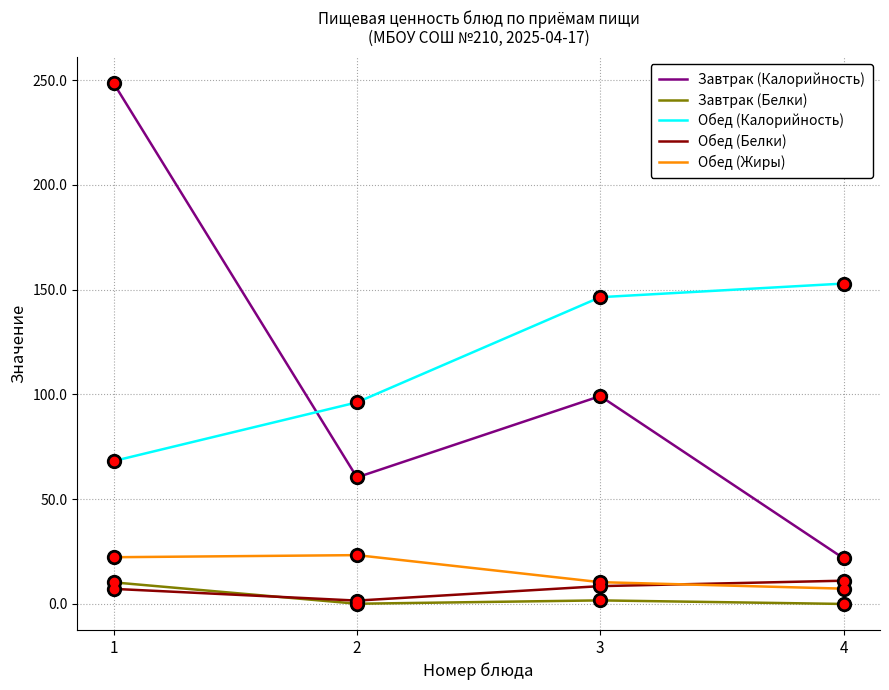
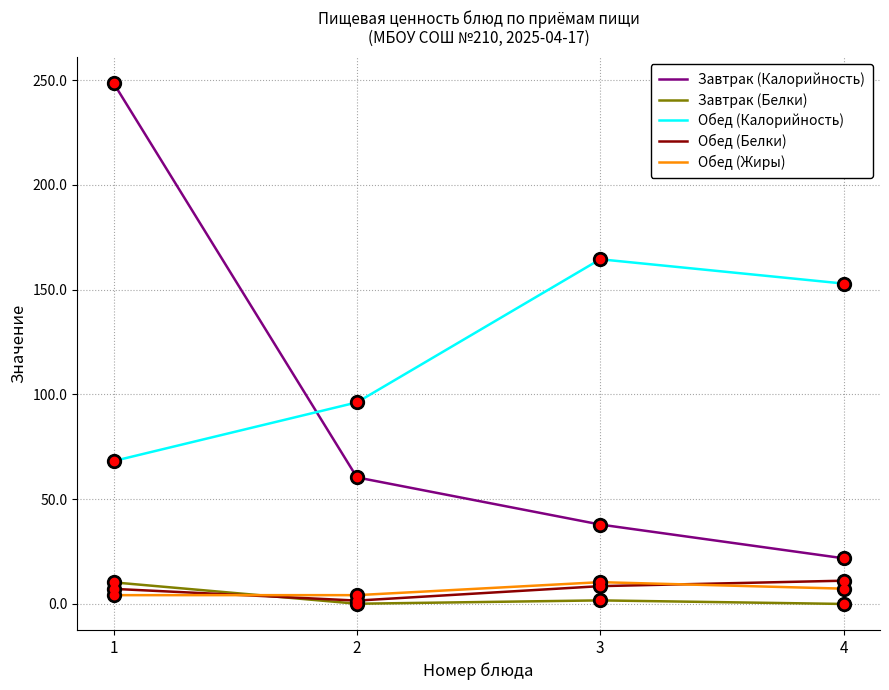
  {
    "Завтрак (Калорийность)": {
      "1": 249,
      "2": 60,
-     "3": 99,
+     "3": 38,
      "4": 22
    },
    "Завтрак (Белки)": {
      "1": 10,
      "2": 0,
      "3": 2,
      "4": 0
    },
    "Обед (Калорийность)": {
      "1": 68,
      "2": 96,
-     "3": 146,
+     "3": 165,
      "4": 153
    },
    "Обед (Белки)": {
      "1": 7,
      "2": 2,
      "3": 9,
      "4": 11
    },
    "Обед (Жиры)": {
-     "1": 22,
-     "2": 23,
+     "1": 4,
+     "2": 4,
      "3": 10,
      "4": 7
    }
  }
